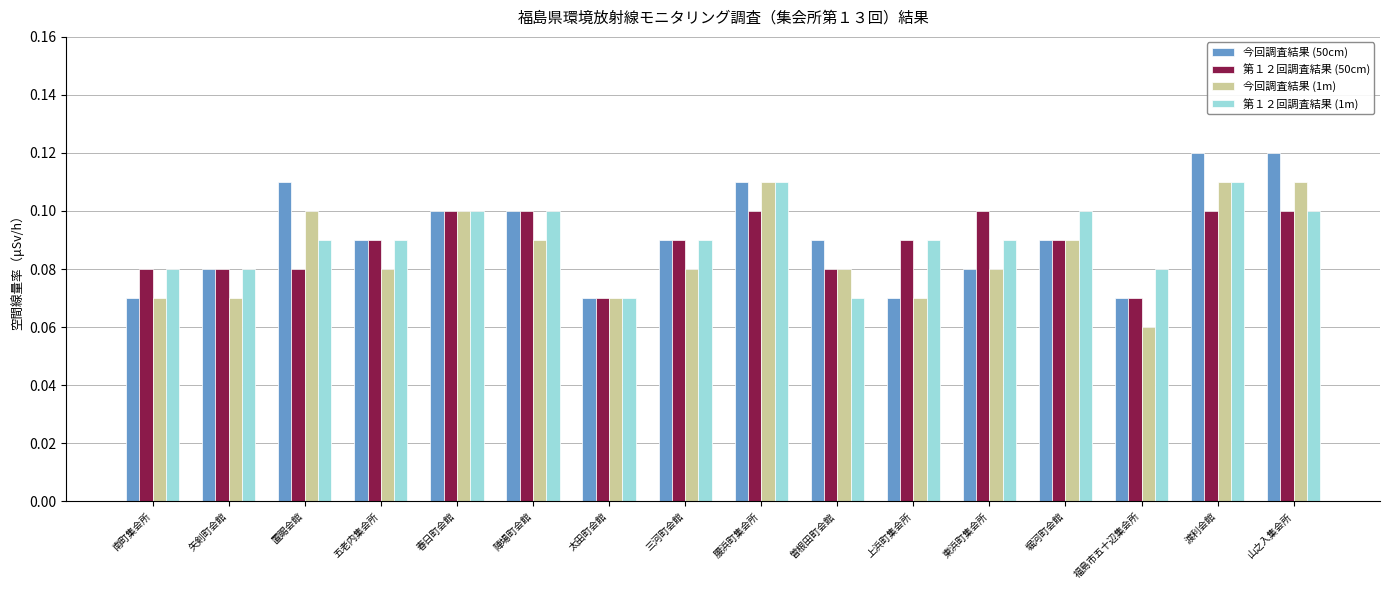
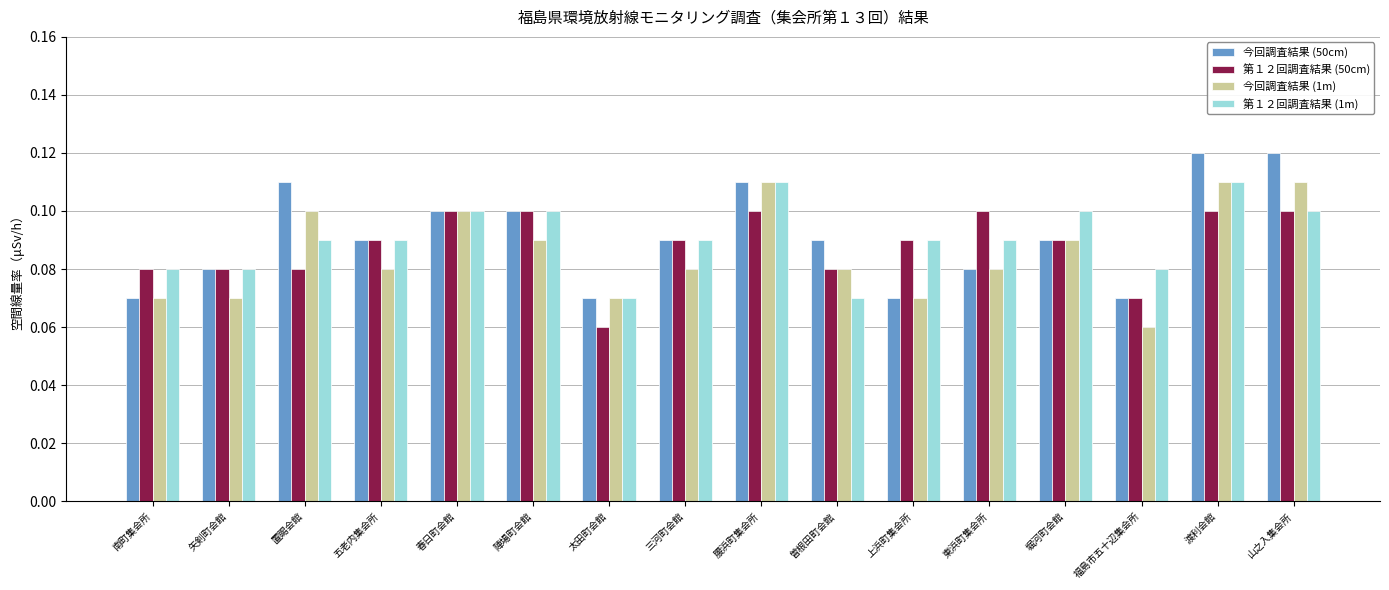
  {
    "今回調査結果 (50cm)": {
      "南町集会所": 0.07,
      "矢剣町会館": 0.08,
      "置賜会館": 0.11,
      "五老内集会所": 0.09,
      "春日町会館": 0.10,
      "陣場町会館": 0.10,
      "太田町会館": 0.07,
      "三河町会館": 0.09,
      "腰浜町集会所": 0.11,
      "曽根田町会館": 0.09,
      "上浜町集会所": 0.07,
      "東浜町集会所": 0.08,
      "堀河町会館": 0.09,
      "福島市五十辺集会所": 0.07,
      "渡利会館": 0.12,
      "山之入集会所": 0.12
    },
    "第１２回調査結果 (50cm)": {
      "南町集会所": 0.08,
      "矢剣町会館": 0.08,
      "置賜会館": 0.08,
      "五老内集会所": 0.09,
      "春日町会館": 0.10,
      "陣場町会館": 0.10,
-     "太田町会館": 0.07,
+     "太田町会館": 0.06,
      "三河町会館": 0.09,
      "腰浜町集会所": 0.10,
      "曽根田町会館": 0.08,
      "上浜町集会所": 0.09,
      "東浜町集会所": 0.10,
      "堀河町会館": 0.09,
      "福島市五十辺集会所": 0.07,
      "渡利会館": 0.10,
      "山之入集会所": 0.10
    },
    "今回調査結果 (1m)": {
      "南町集会所": 0.07,
      "矢剣町会館": 0.07,
      "置賜会館": 0.10,
      "五老内集会所": 0.08,
      "春日町会館": 0.10,
      "陣場町会館": 0.09,
      "太田町会館": 0.07,
      "三河町会館": 0.08,
      "腰浜町集会所": 0.11,
      "曽根田町会館": 0.08,
      "上浜町集会所": 0.07,
      "東浜町集会所": 0.08,
      "堀河町会館": 0.09,
      "福島市五十辺集会所": 0.06,
      "渡利会館": 0.11,
      "山之入集会所": 0.11
    },
    "第１２回調査結果 (1m)": {
      "南町集会所": 0.08,
      "矢剣町会館": 0.08,
      "置賜会館": 0.09,
      "五老内集会所": 0.09,
      "春日町会館": 0.10,
      "陣場町会館": 0.10,
      "太田町会館": 0.07,
      "三河町会館": 0.09,
      "腰浜町集会所": 0.11,
      "曽根田町会館": 0.07,
      "上浜町集会所": 0.09,
      "東浜町集会所": 0.09,
      "堀河町会館": 0.10,
      "福島市五十辺集会所": 0.08,
      "渡利会館": 0.11,
      "山之入集会所": 0.10
    }
  }
